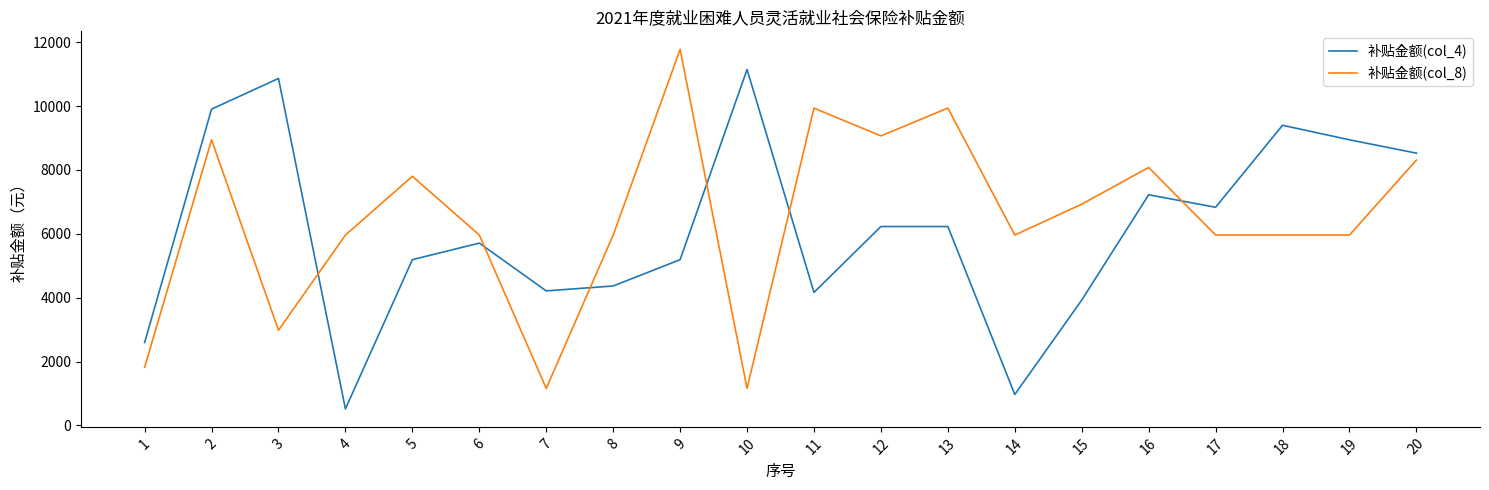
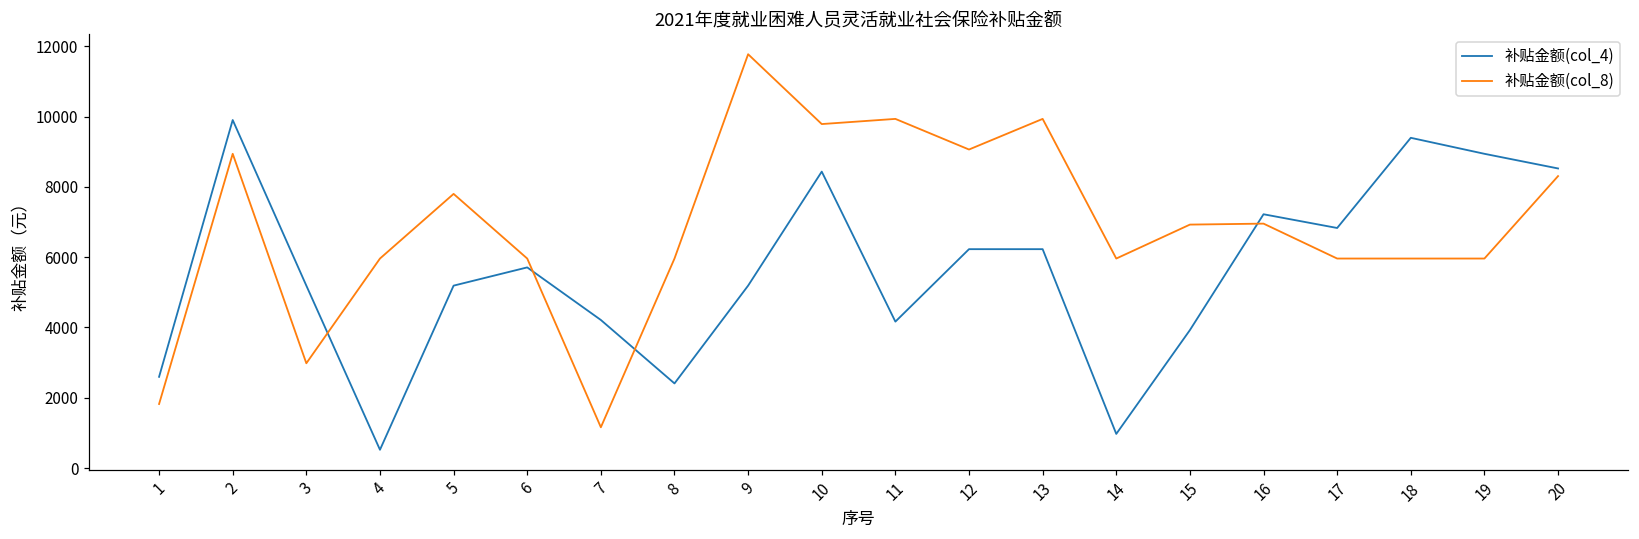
  {
    "补贴金额(col_4)": {
      "1": 2600,
      "2": 9900,
-     "3": 10900,
+     "3": 5200,
      "4": 500,
      "5": 5200,
      "6": 5700,
      "7": 4200,
-     "8": 4400,
+     "8": 2400,
      "9": 5200,
-     "10": 11100,
+     "10": 8400,
      "11": 4200,
      "12": 6200,
      "13": 6200,
      "14": 1000,
      "15": 3900,
      "16": 7200,
      "17": 6800,
      "18": 9400,
      "19": 8900,
      "20": 8500
    },
    "补贴金额(col_8)": {
      "1": 1800,
      "2": 8900,
      "3": 3000,
      "4": 6000,
      "5": 7800,
      "6": 6000,
      "7": 1200,
      "8": 6000,
      "9": 11800,
-     "10": 1200,
+     "10": 9800,
      "11": 9900,
      "12": 9100,
      "13": 9900,
      "14": 6000,
      "15": 6900,
-     "16": 8100,
+     "16": 7000,
      "17": 6000,
      "18": 6000,
      "19": 6000,
      "20": 8300
    }
  }
